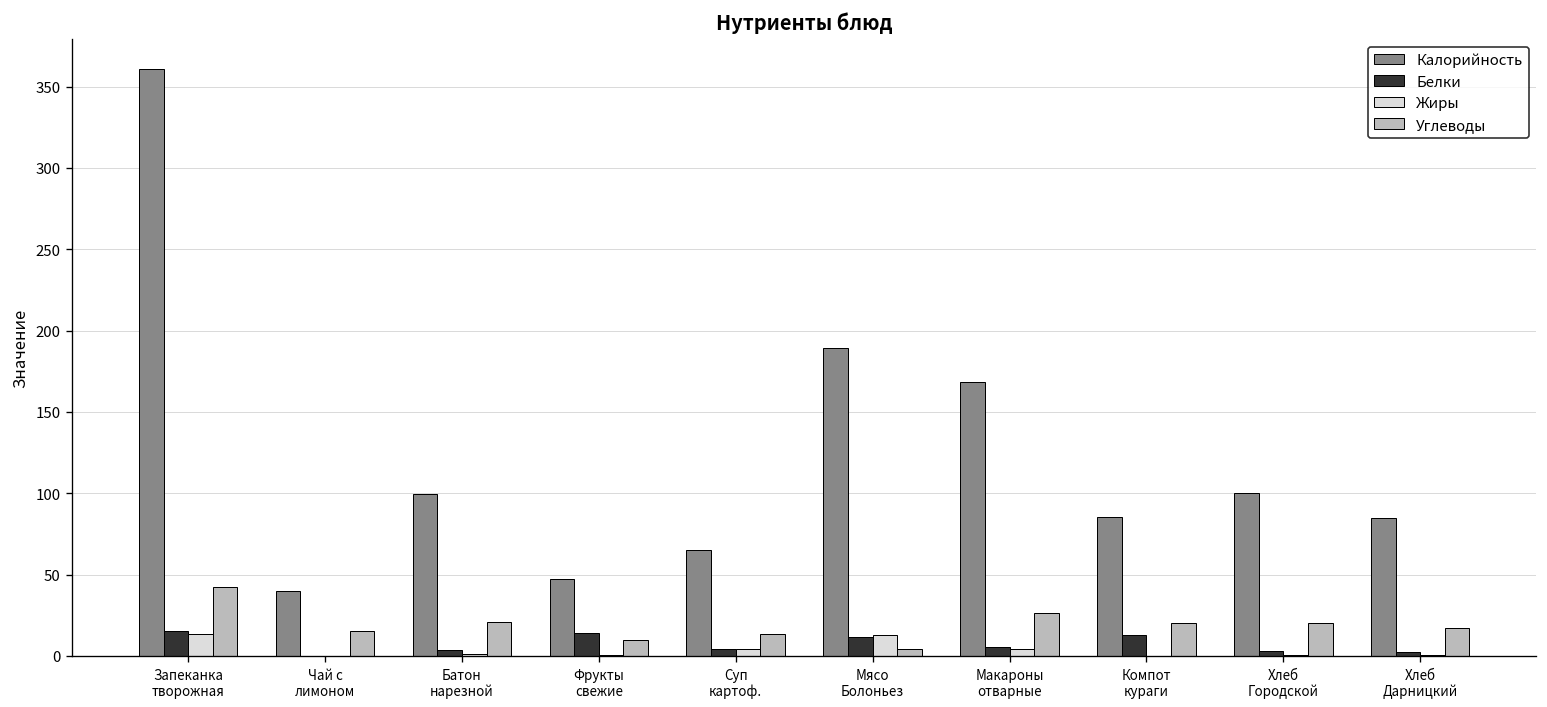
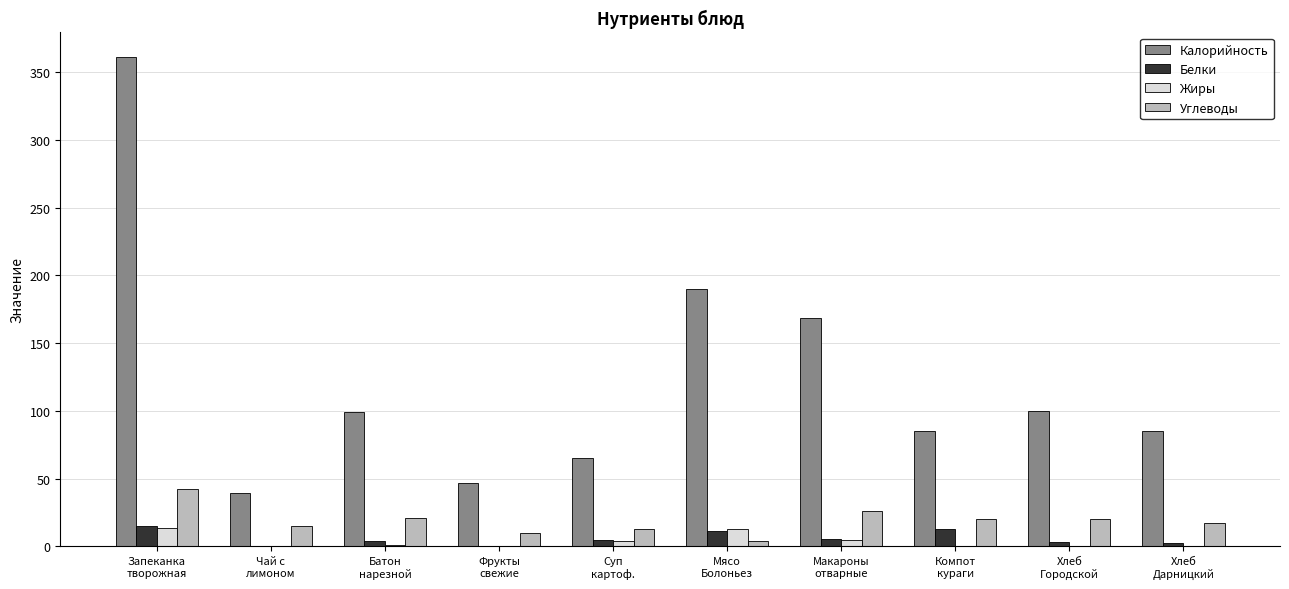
  {
    "Калорийность": {
      "Запеканка творожная": 361,
      "Чай с лимоном": 40,
      "Батон нарезной": 99,
      "Фрукты свежие": 47,
      "Суп картоф.": 65,
      "Мясо Болоньез": 190,
      "Макароны отварные": 168,
      "Компот кураги": 86,
      "Хлеб Городской": 100,
      "Хлеб Дарницкий": 85
    },
    "Белки": {
      "Запеканка творожная": 15,
      "Батон нарезной": 4,
-     "Фрукты свежие": 14,
+     "Фрукты свежие": 0,
      "Суп картоф.": 4,
      "Мясо Болоньез": 12,
      "Макароны отварные": 6,
      "Компот кураги": 13,
      "Хлеб Городской": 3,
      "Хлеб Дарницкий": 3
    }
  }
